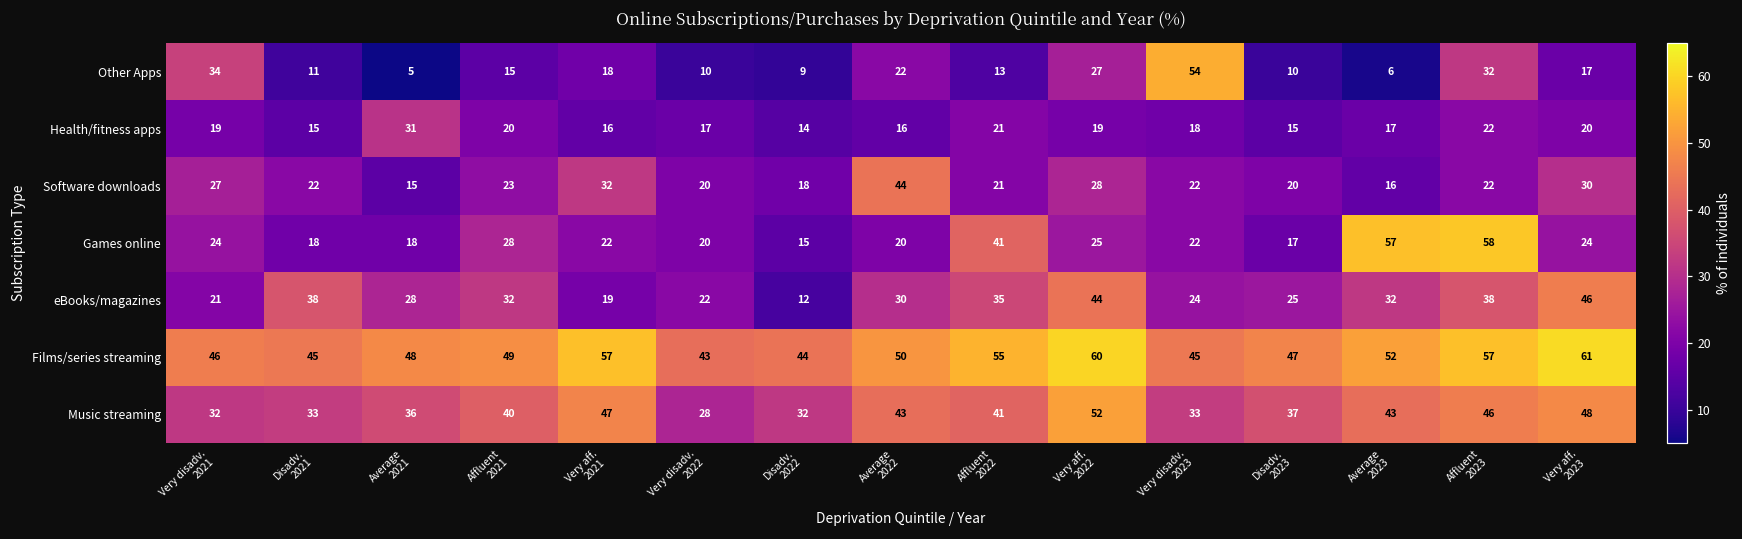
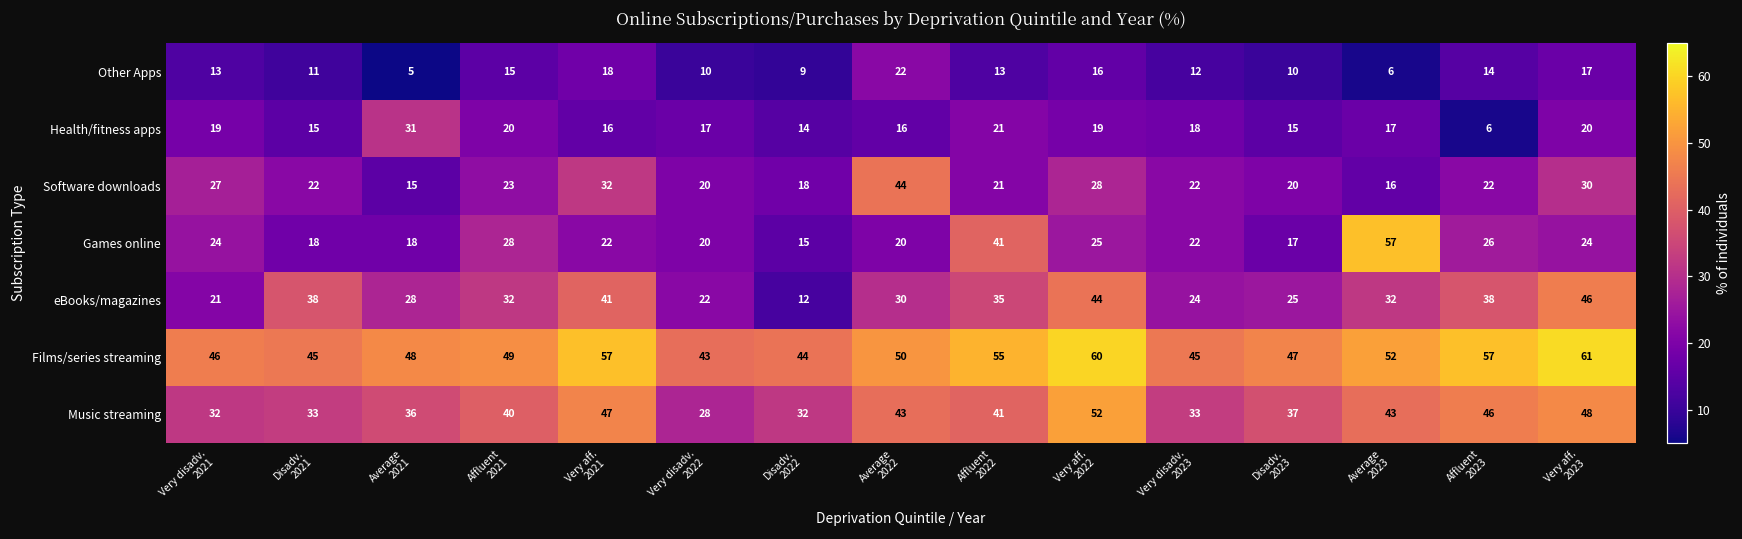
  {
    "Other Apps": {
-     "Very disadv. 2021": 34,
+     "Very disadv. 2021": 13,
      "Disadv. 2021": 11,
      "Average 2021": 5,
      "Affluent 2021": 15,
      "Very aff. 2021": 18,
      "Very disadv. 2022": 10,
      "Disadv. 2022": 9,
      "Average 2022": 22,
      "Affluent 2022": 13,
-     "Very aff. 2022": 27,
-     "Very disadv. 2023": 54,
+     "Very aff. 2022": 16,
+     "Very disadv. 2023": 12,
      "Disadv. 2023": 10,
      "Average 2023": 6,
-     "Affluent 2023": 32,
+     "Affluent 2023": 14,
      "Very aff. 2023": 17
    },
    "Health/fitness apps": {
      "Very disadv. 2021": 19,
      "Disadv. 2021": 15,
      "Average 2021": 31,
      "Affluent 2021": 20,
      "Very aff. 2021": 16,
      "Very disadv. 2022": 17,
      "Disadv. 2022": 14,
      "Average 2022": 16,
      "Affluent 2022": 21,
      "Very aff. 2022": 19,
      "Very disadv. 2023": 18,
      "Disadv. 2023": 15,
      "Average 2023": 17,
-     "Affluent 2023": 22,
+     "Affluent 2023": 6,
      "Very aff. 2023": 20
    },
    "Software downloads": {
      "Very disadv. 2021": 27,
      "Disadv. 2021": 22,
      "Average 2021": 15,
      "Affluent 2021": 23,
      "Very aff. 2021": 32,
      "Very disadv. 2022": 20,
      "Disadv. 2022": 18,
      "Average 2022": 44,
      "Affluent 2022": 21,
      "Very aff. 2022": 28,
      "Very disadv. 2023": 22,
      "Disadv. 2023": 20,
      "Average 2023": 16,
      "Affluent 2023": 22,
      "Very aff. 2023": 30
    },
    "Games online": {
      "Very disadv. 2021": 24,
      "Disadv. 2021": 18,
      "Average 2021": 18,
      "Affluent 2021": 28,
      "Very aff. 2021": 22,
      "Very disadv. 2022": 20,
      "Disadv. 2022": 15,
      "Average 2022": 20,
      "Affluent 2022": 41,
      "Very aff. 2022": 25,
      "Very disadv. 2023": 22,
      "Disadv. 2023": 17,
      "Average 2023": 57,
-     "Affluent 2023": 58,
+     "Affluent 2023": 26,
      "Very aff. 2023": 24
    },
    "eBooks/magazines": {
      "Very disadv. 2021": 21,
      "Disadv. 2021": 38,
      "Average 2021": 28,
      "Affluent 2021": 32,
-     "Very aff. 2021": 19,
+     "Very aff. 2021": 41,
      "Very disadv. 2022": 22,
      "Disadv. 2022": 12,
      "Average 2022": 30,
      "Affluent 2022": 35,
      "Very aff. 2022": 44,
      "Very disadv. 2023": 24,
      "Disadv. 2023": 25,
      "Average 2023": 32,
      "Affluent 2023": 38,
      "Very aff. 2023": 46
    },
    "Films/series streaming": {
      "Very disadv. 2021": 46,
      "Disadv. 2021": 45,
      "Average 2021": 48,
      "Affluent 2021": 49,
      "Very aff. 2021": 57,
      "Very disadv. 2022": 43,
      "Disadv. 2022": 44,
      "Average 2022": 50,
      "Affluent 2022": 55,
      "Very aff. 2022": 60,
      "Very disadv. 2023": 45,
      "Disadv. 2023": 47,
      "Average 2023": 52,
      "Affluent 2023": 57,
      "Very aff. 2023": 61
    },
    "Music streaming": {
      "Very disadv. 2021": 32,
      "Disadv. 2021": 33,
      "Average 2021": 36,
      "Affluent 2021": 40,
      "Very aff. 2021": 47,
      "Very disadv. 2022": 28,
      "Disadv. 2022": 32,
      "Average 2022": 43,
      "Affluent 2022": 41,
      "Very aff. 2022": 52,
      "Very disadv. 2023": 33,
      "Disadv. 2023": 37,
      "Average 2023": 43,
      "Affluent 2023": 46,
      "Very aff. 2023": 48
    }
  }
